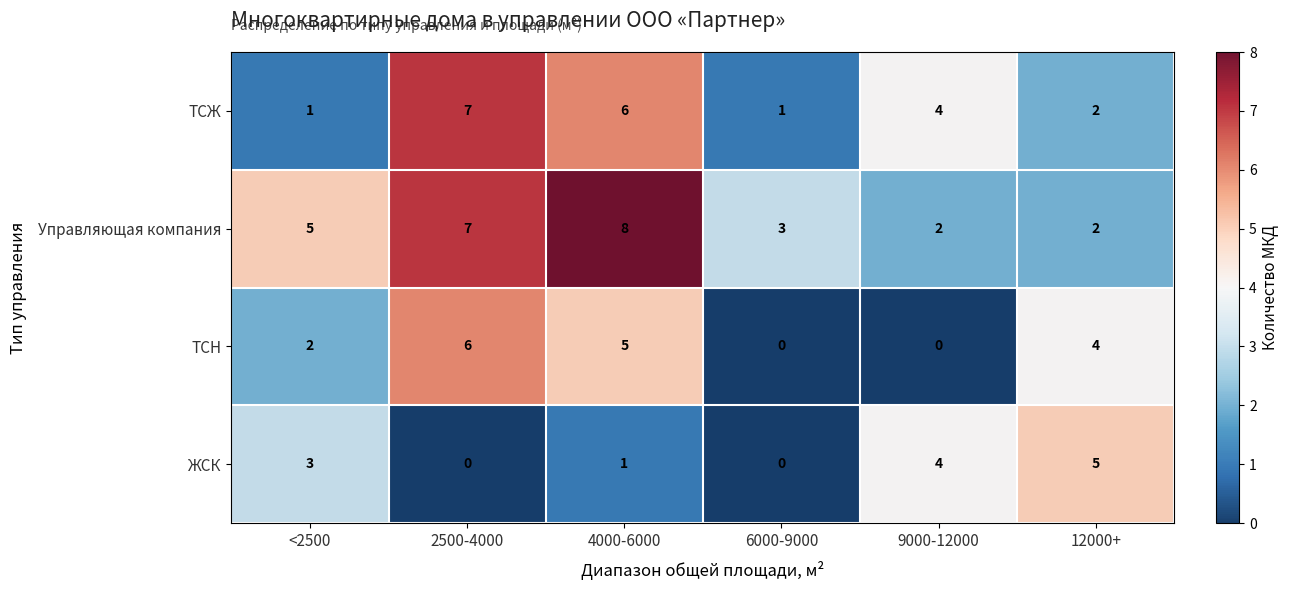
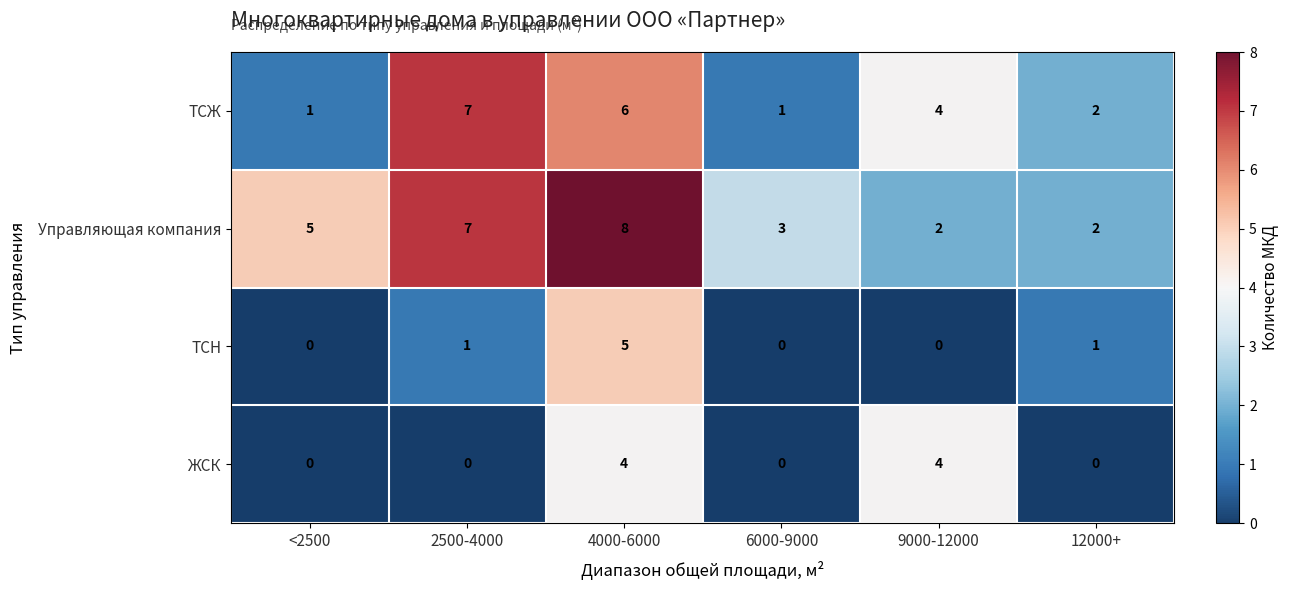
  {
    "ТСЖ": {
      "<2500": 1,
      "2500-4000": 7,
      "4000-6000": 6,
      "6000-9000": 1,
      "9000-12000": 4,
      "12000+": 2
    },
    "Управляющая компания": {
      "<2500": 5,
      "2500-4000": 7,
      "4000-6000": 8,
      "6000-9000": 3,
      "9000-12000": 2,
      "12000+": 2
    },
    "ТСН": {
-     "<2500": 2,
-     "2500-4000": 6,
+     "<2500": 0,
+     "2500-4000": 1,
      "4000-6000": 5,
      "6000-9000": 0,
      "9000-12000": 0,
-     "12000+": 4
+     "12000+": 1
    },
    "ЖСК": {
-     "<2500": 3,
+     "<2500": 0,
      "2500-4000": 0,
-     "4000-6000": 1,
+     "4000-6000": 4,
      "6000-9000": 0,
      "9000-12000": 4,
-     "12000+": 5
+     "12000+": 0
    }
  }
